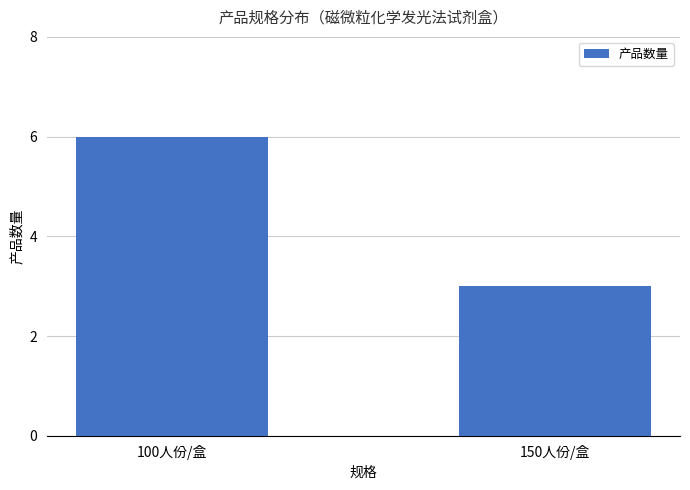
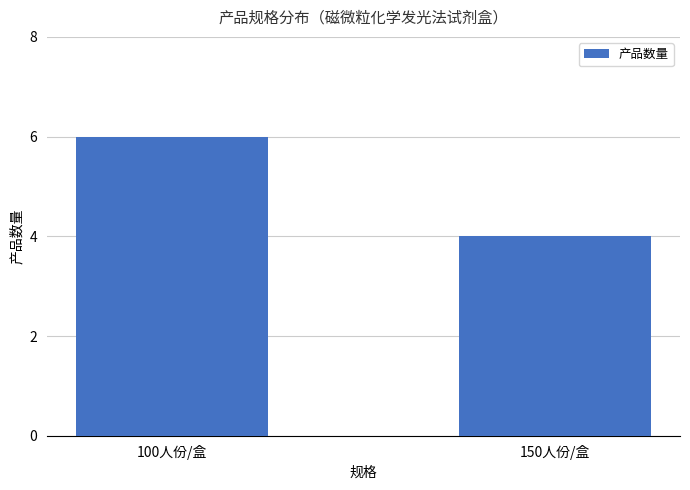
  {
    "100人份/盒": 6,
-   "150人份/盒": 3
+   "150人份/盒": 4
  }
